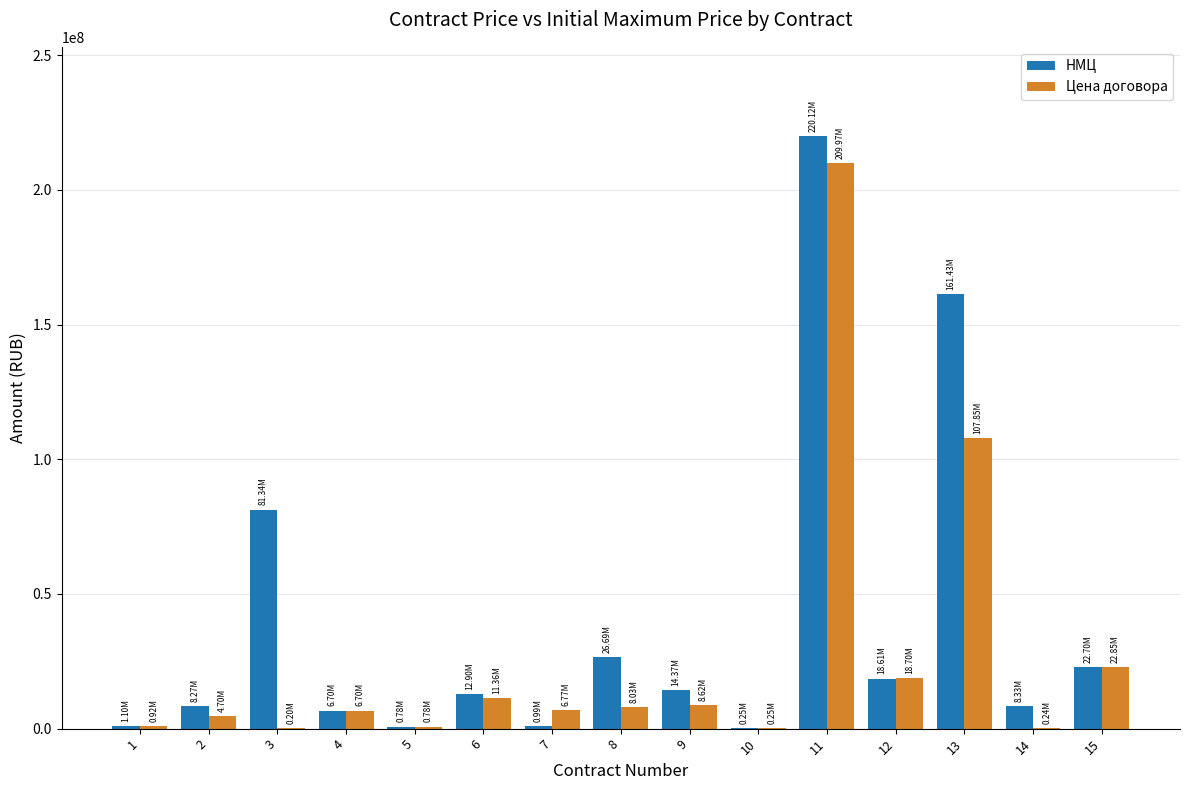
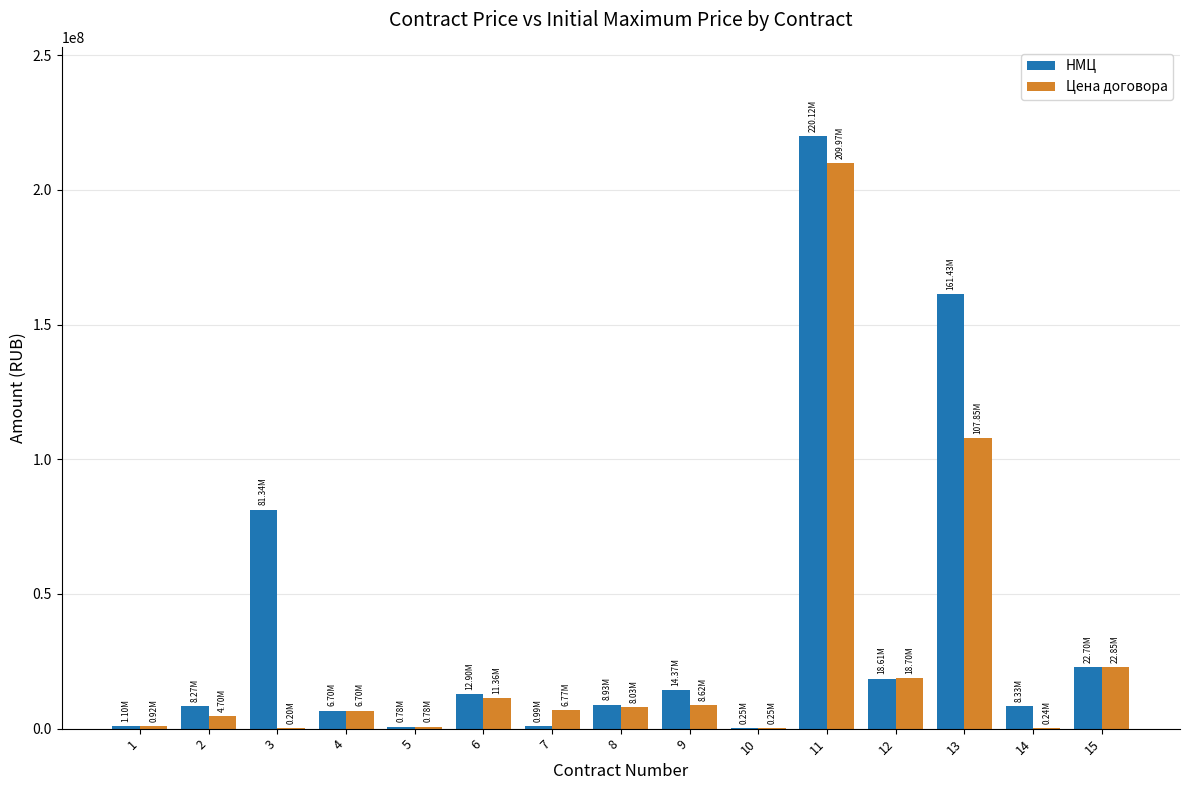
  {
    "НМЦ": {
      "1": "1.10M",
      "2": "8.27M",
      "3": "81.34M",
      "4": "6.70M",
      "5": "0.78M",
      "6": "12.90M",
      "7": "0.99M",
-     "8": "26.69M",
+     "8": "8.93M",
      "9": "14.37M",
      "10": "0.25M",
      "11": "220.12M",
      "12": "18.61M",
      "13": "161.43M",
      "14": "8.33M",
      "15": "22.70M"
    },
    "Цена договора": {
      "1": "0.92M",
      "2": "4.70M",
      "3": "0.20M",
      "4": "6.70M",
      "5": "0.78M",
      "6": "11.36M",
      "7": "6.77M",
      "8": "8.03M",
      "9": "8.62M",
      "10": "0.25M",
      "11": "209.97M",
      "12": "18.70M",
      "13": "107.85M",
      "14": "0.24M",
      "15": "22.85M"
    }
  }
